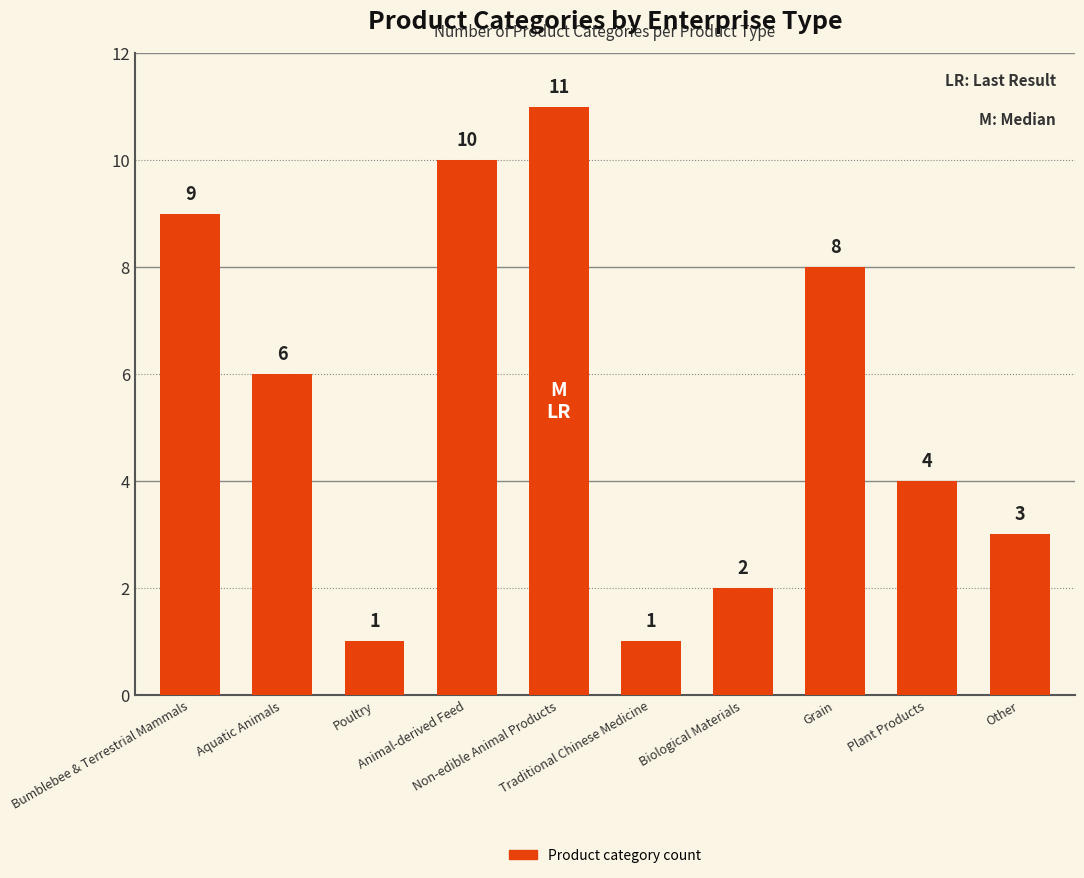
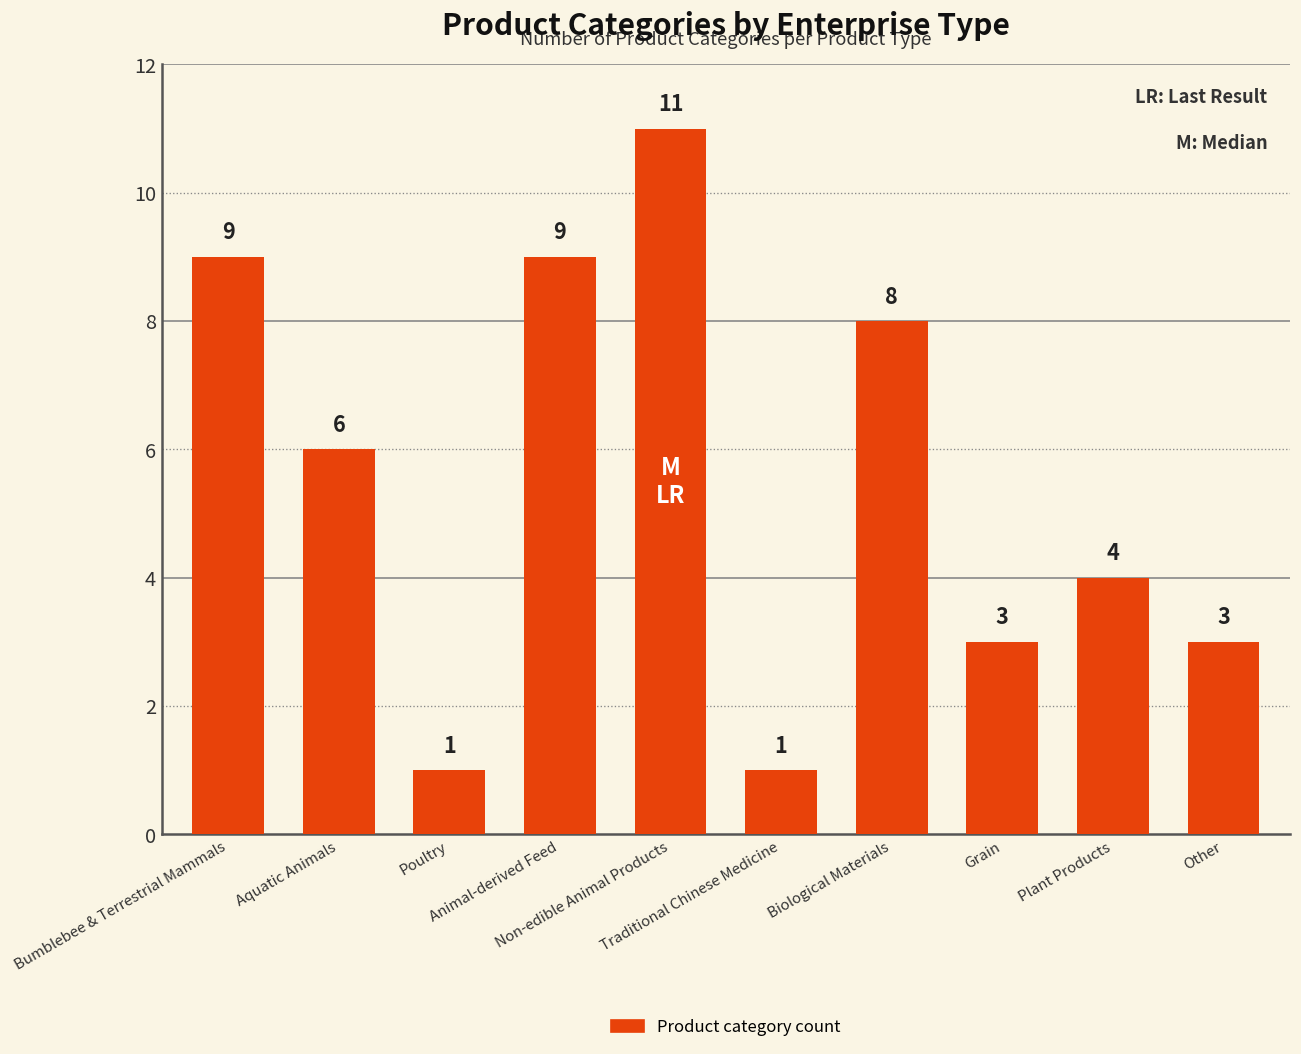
  {
    "Bumblebee & Terrestrial Mammals": 9,
    "Aquatic Animals": 6,
    "Poultry": 1,
-   "Animal-derived Feed": 10,
+   "Animal-derived Feed": 9,
    "Non-edible Animal Products": 11,
    "Traditional Chinese Medicine": 1,
-   "Biological Materials": 2,
-   "Grain": 8,
+   "Biological Materials": 8,
+   "Grain": 3,
    "Plant Products": 4,
    "Other": 3
  }
